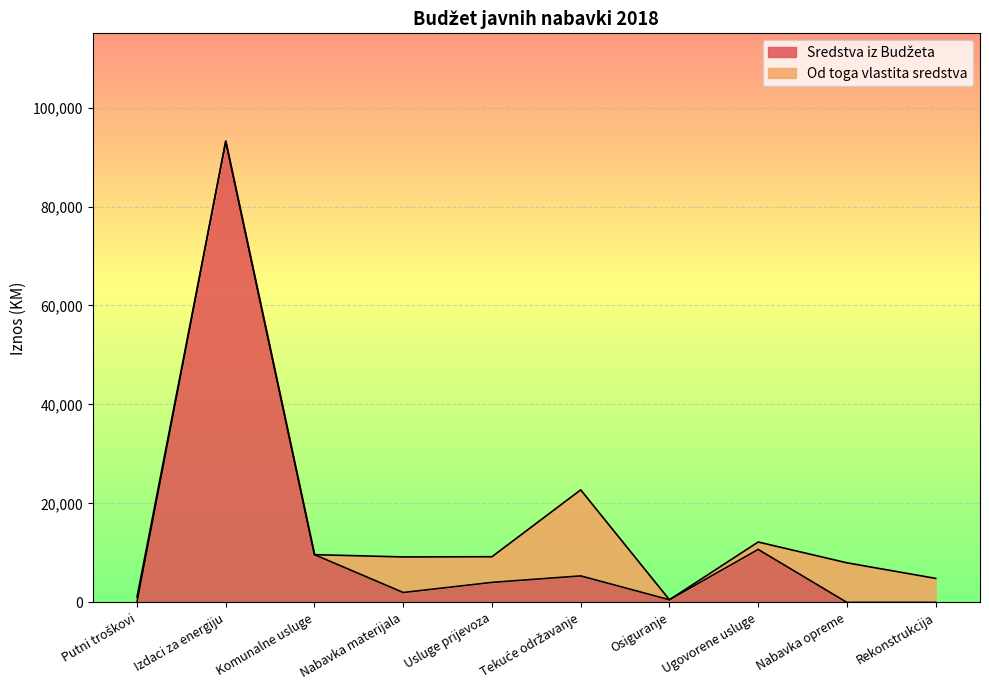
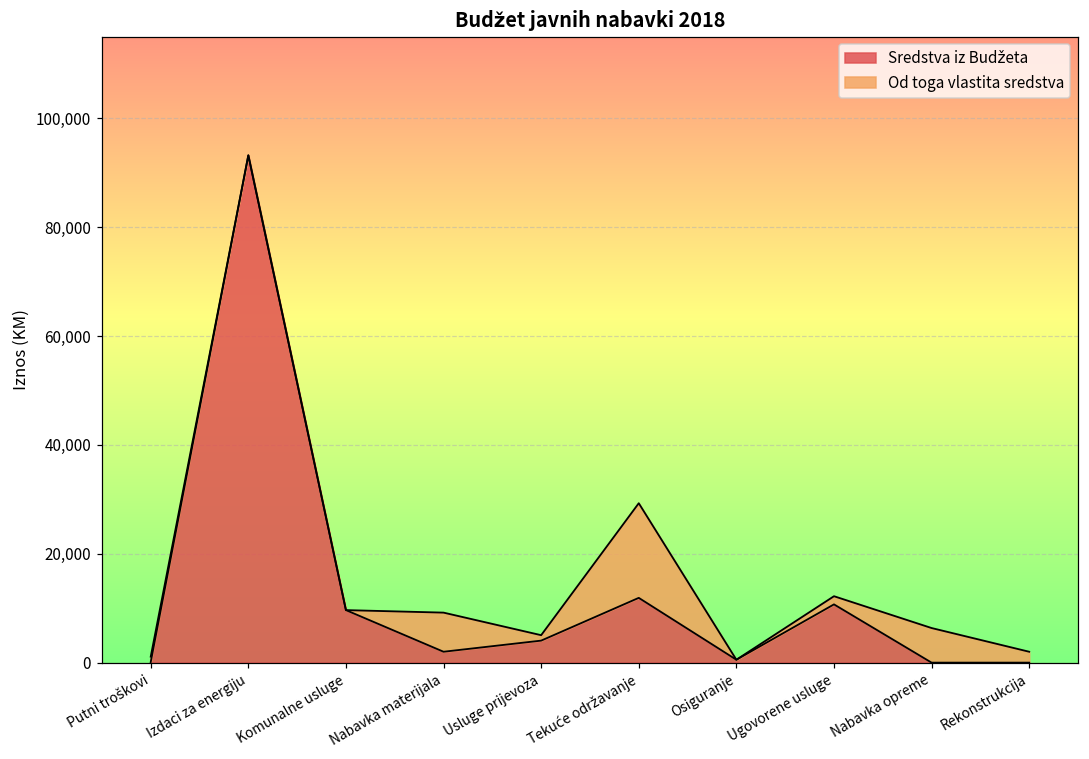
  {
    "Sredstva iz Budžeta": {
      "Putni troškovi": "0",
      "Nabavka materijala": "2,000",
      "Usluge prijevoza": "4,000",
-     "Tekuće održavanje": "5,000",
+     "Tekuće održavanje": "12,000",
      "Ugovorene usluge": "11,000",
      "Nabavka opreme": "0",
      "Rekonstrukcija": "0"
    },
    "Od toga vlastita sredstva": {
      "Putni troškovi": "1,000",
      "Nabavka materijala": "7,000",
-     "Usluge prijevoza": "5,000",
+     "Usluge prijevoza": "1,000",
      "Tekuće održavanje": "17,000",
      "Ugovorene usluge": "2,000",
-     "Nabavka opreme": "8,000",
-     "Rekonstrukcija": "5,000"
+     "Nabavka opreme": "6,000",
+     "Rekonstrukcija": "2,000"
    }
  }
